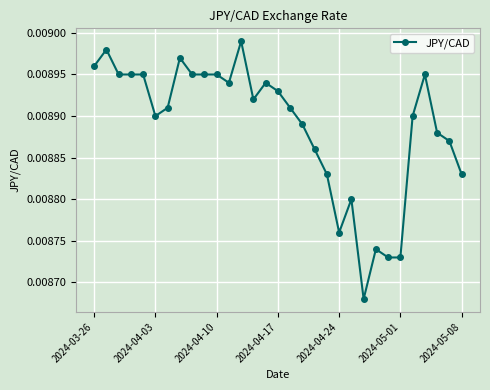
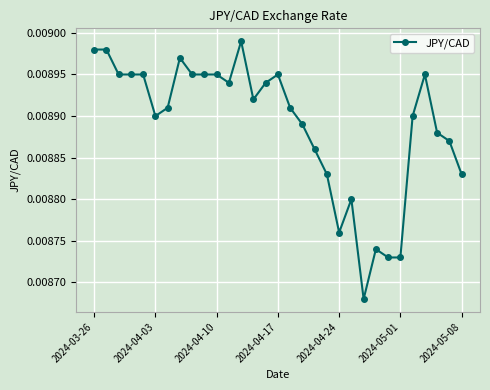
  {
-   "2024-03-26": 0.00896,
+   "2024-03-26": 0.00898,
    "2024-04-03": 0.00890,
    "2024-04-10": 0.00895,
-   "2024-04-17": 0.00893,
+   "2024-04-17": 0.00895,
    "2024-04-24": 0.00876,
    "2024-05-01": 0.00873,
    "2024-05-08": 0.00883
  }
